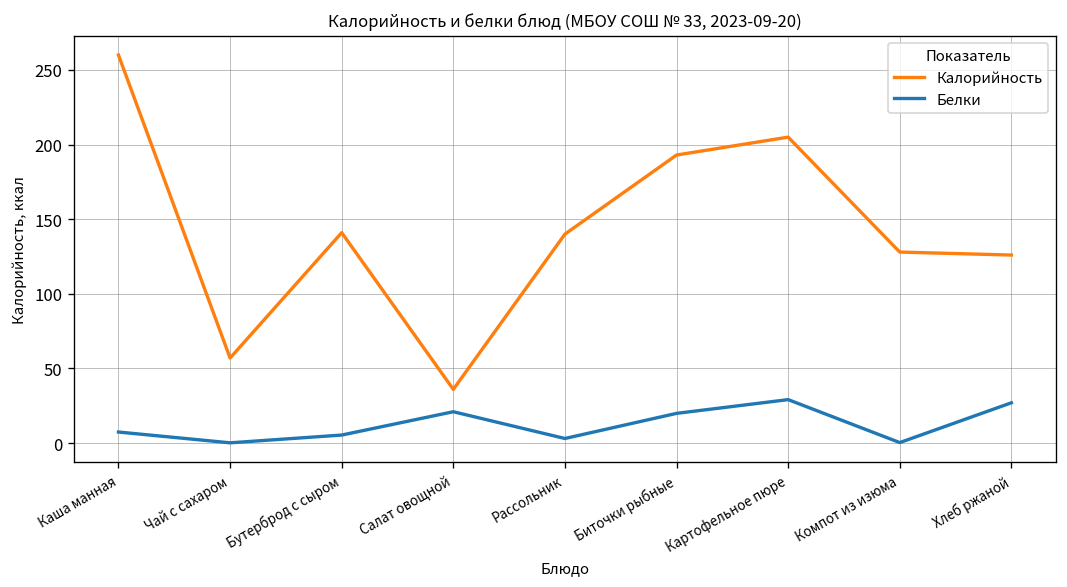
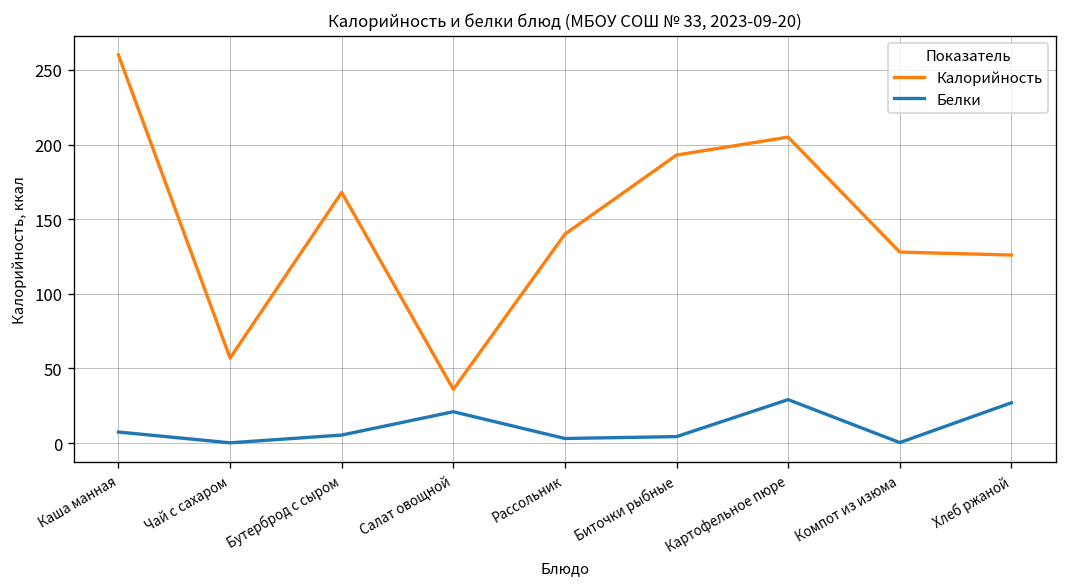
  {
    "Калорийность": {
      "Каша манная": 260,
      "Чай с сахаром": 57,
-     "Бутерброд с сыром": 141,
+     "Бутерброд с сыром": 168,
      "Салат овощной": 36,
      "Рассольник": 140,
      "Биточки рыбные": 193,
      "Картофельное пюре": 205,
      "Компот из изюма": 128,
      "Хлеб ржаной": 126
    },
    "Белки": {
      "Каша манная": 7,
      "Чай с сахаром": 0,
      "Бутерброд с сыром": 5,
      "Салат овощной": 21,
      "Рассольник": 3,
-     "Биточки рыбные": 20,
+     "Биточки рыбные": 4,
      "Картофельное пюре": 29,
      "Компот из изюма": 0,
      "Хлеб ржаной": 27
    }
  }
